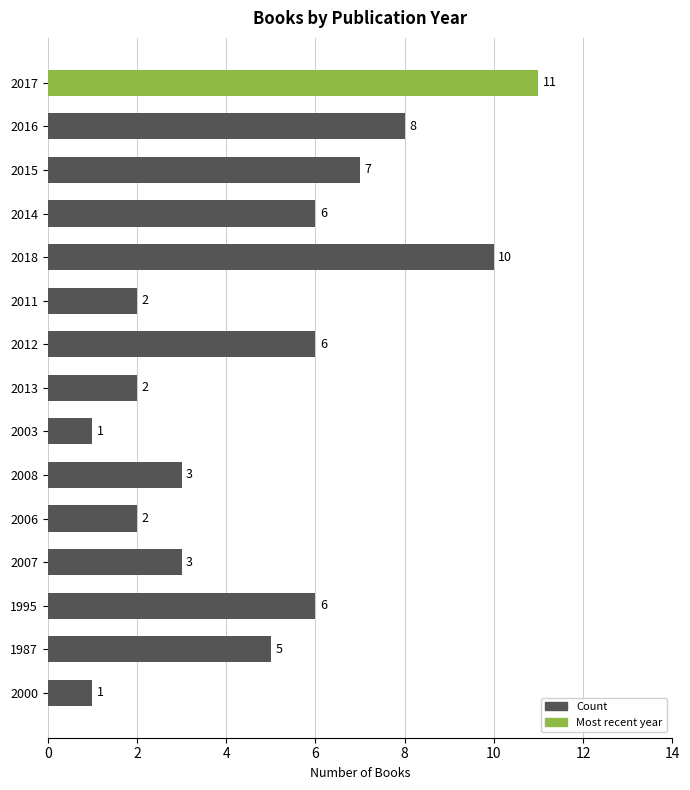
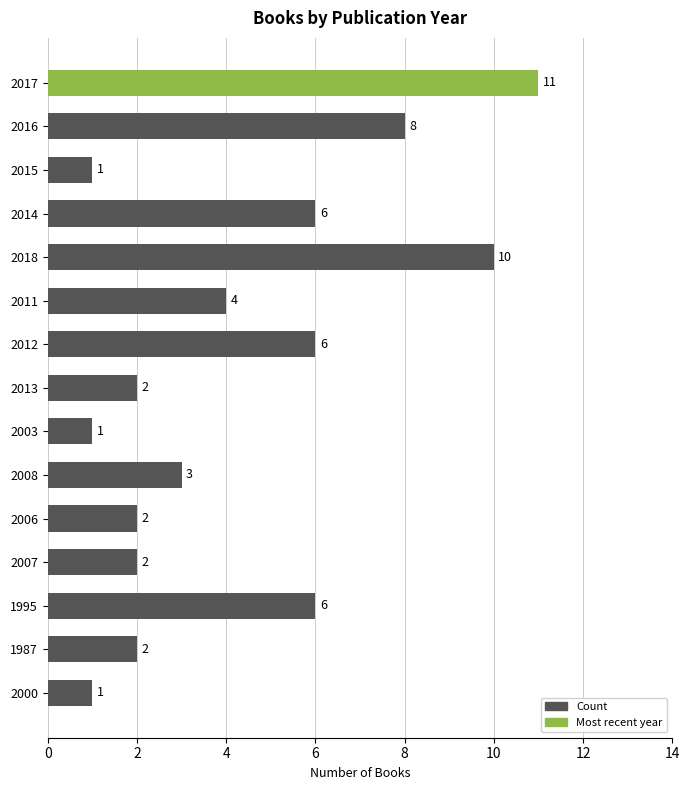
  {
    "2017": 11,
    "2016": 8,
-   "2015": 7,
+   "2015": 1,
    "2014": 6,
    "2018": 10,
-   "2011": 2,
+   "2011": 4,
    "2012": 6,
    "2013": 2,
    "2003": 1,
    "2008": 3,
    "2006": 2,
-   "2007": 3,
+   "2007": 2,
    "1995": 6,
-   "1987": 5,
+   "1987": 2,
    "2000": 1
  }
